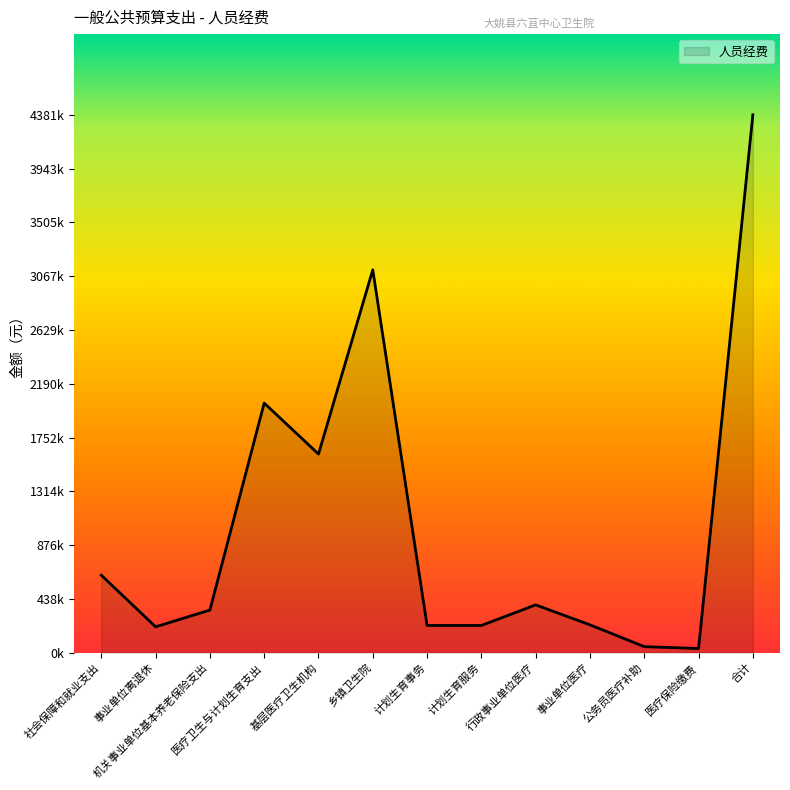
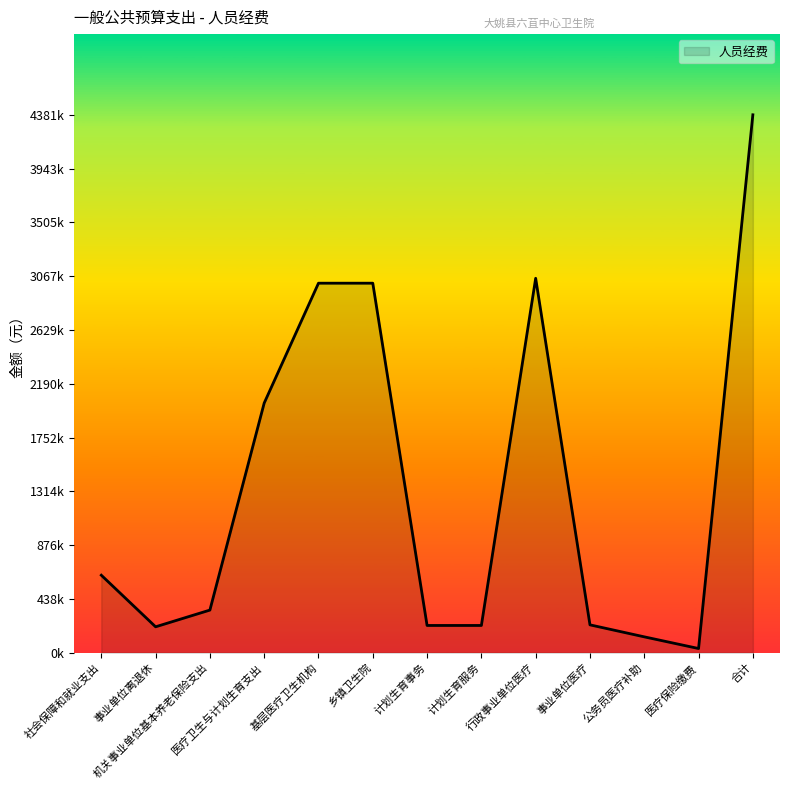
  {
    "社会保障和就业支出": 630000,
    "事业单位离退休": 210000,
    "机关事业单位基本养老保险支出": 350000,
    "医疗卫生与计划生育支出": 2030000,
-   "基层医疗卫生机构": 1620000,
-   "乡镇卫生院": 3120000,
+   "基层医疗卫生机构": 3010000,
+   "乡镇卫生院": 3010000,
    "计划生育事务": 220000,
    "计划生育服务": 220000,
-   "行政事业单位医疗": 390000,
+   "行政事业单位医疗": 3050000,
    "事业单位医疗": 230000,
-   "公务员医疗补助": 50000,
+   "公务员医疗补助": 130000,
    "医疗保险缴费": 30000,
    "合计": 4380000
  }
